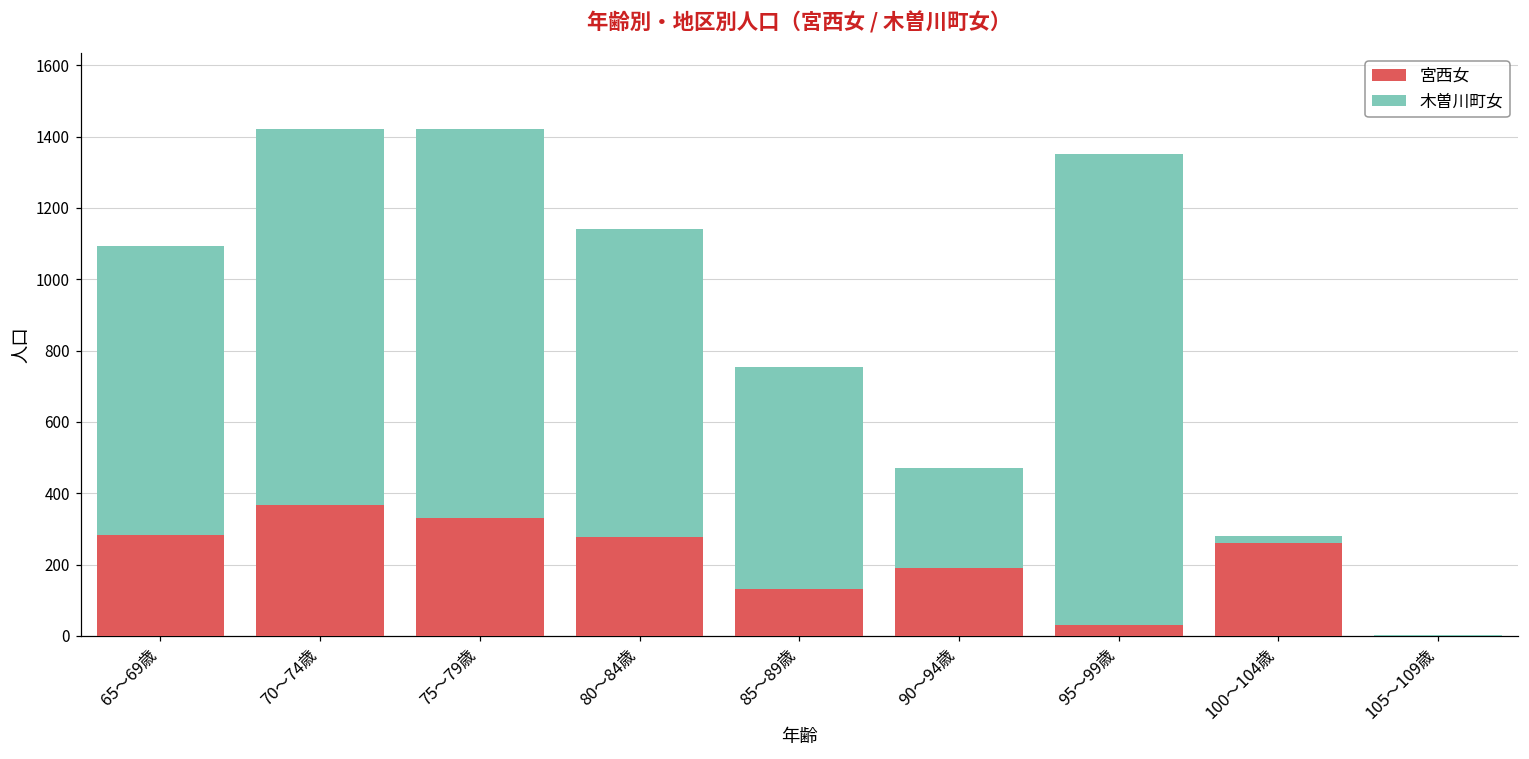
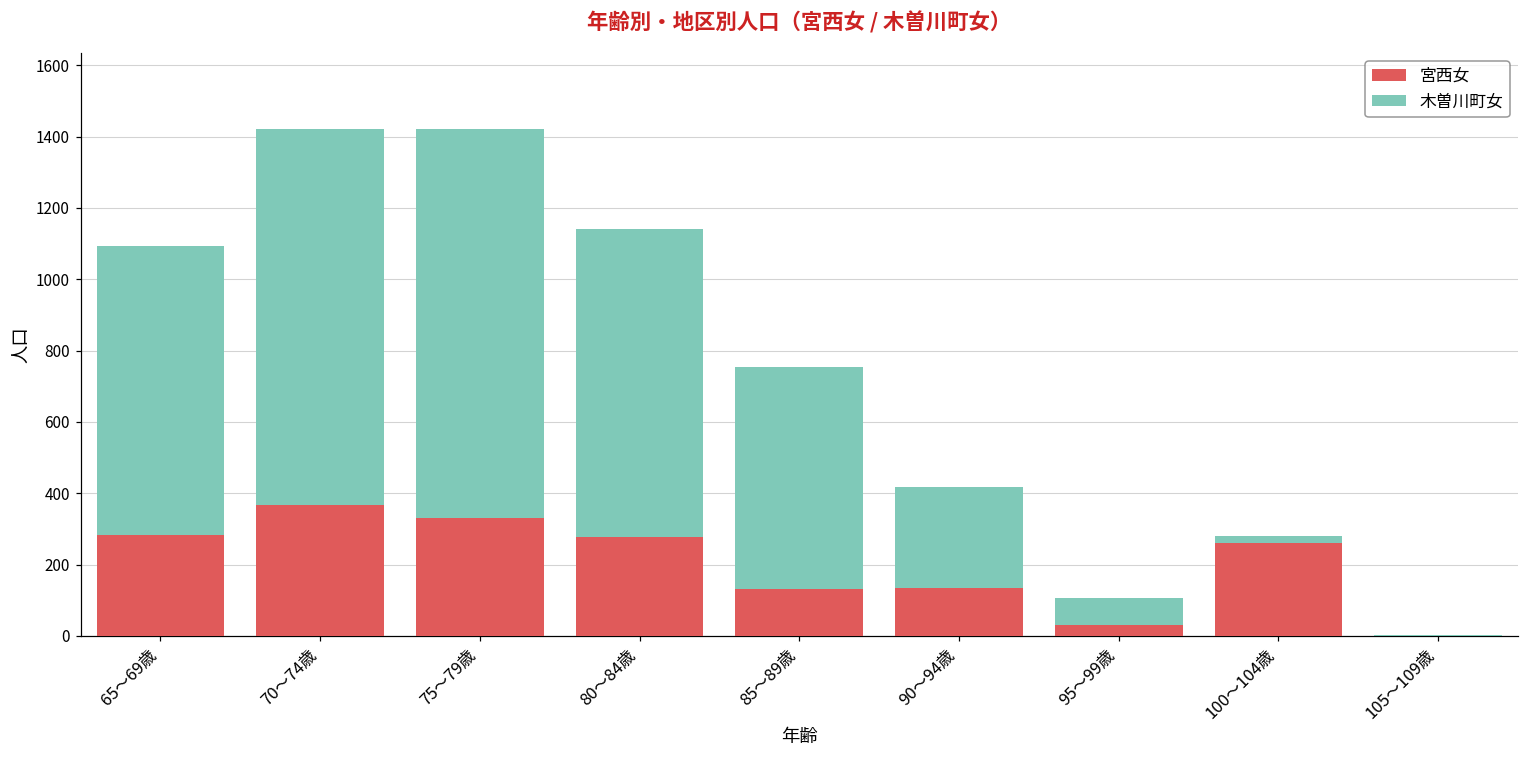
  {
    "宮西女": {
      "65～69歳": 280,
      "70～74歳": 370,
      "75～79歳": 330,
      "80～84歳": 280,
      "85～89歳": 130,
-     "90～94歳": 190,
+     "90～94歳": 140,
      "95～99歳": 30,
      "100～104歳": 260,
      "105～109歳": 0
    },
    "木曽川町女": {
      "65～69歳": 810,
      "70～74歳": 1060,
      "75～79歳": 1090,
      "80～84歳": 870,
      "85～89歳": 620,
      "90～94歳": 280,
-     "95～99歳": 1320,
+     "95～99歳": 80,
      "100～104歳": 20
    }
  }
